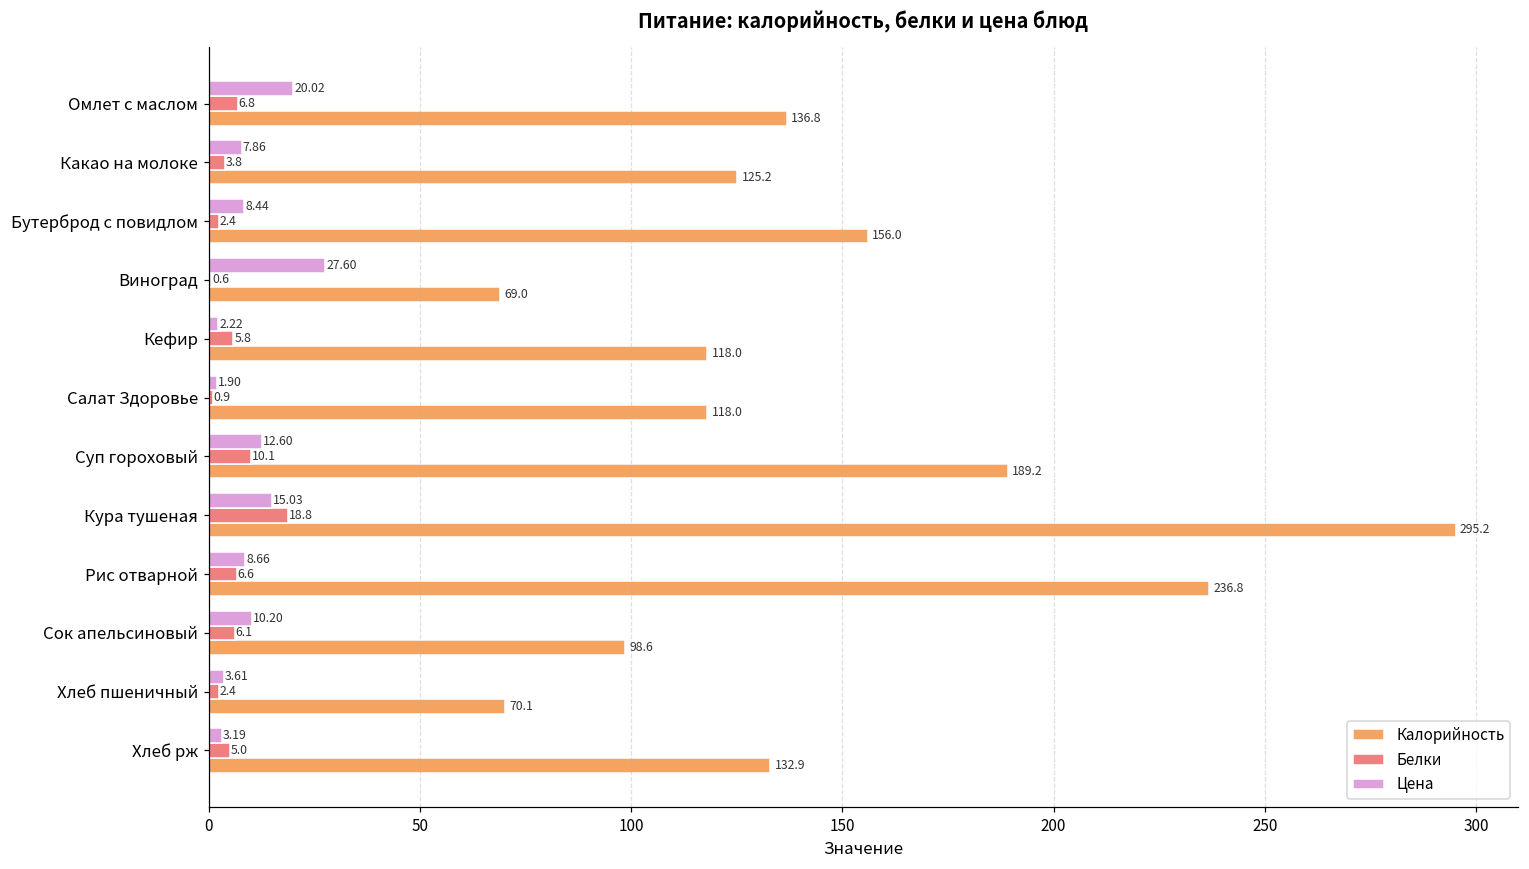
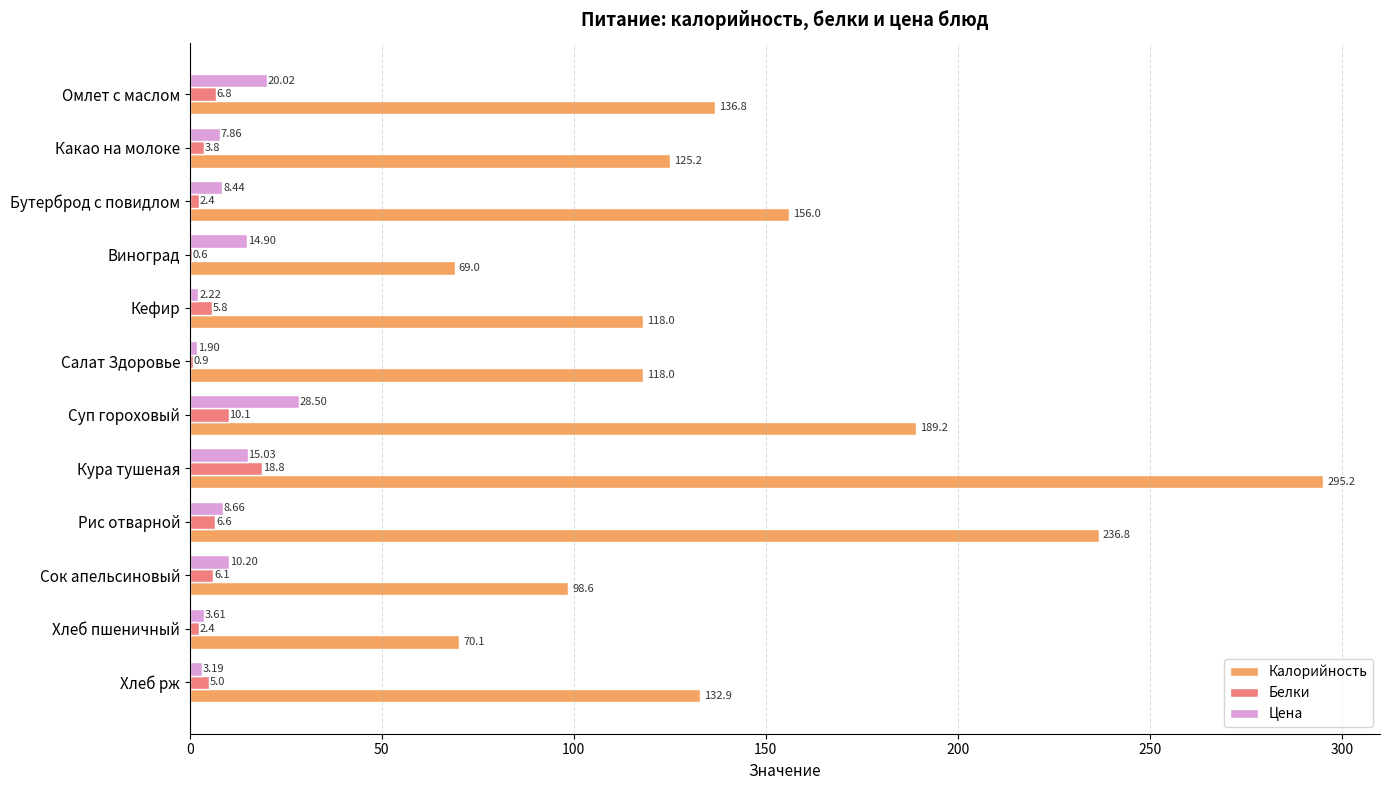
  {
    "Цена": {
      "Омлет с маслом": 20.02,
      "Какао на молоке": 7.86,
      "Бутерброд с повидлом": 8.44,
-     "Виноград": 27.60,
+     "Виноград": 14.90,
      "Кефир": 2.22,
      "Салат Здоровье": 1.90,
-     "Суп гороховый": 12.60,
+     "Суп гороховый": 28.50,
      "Кура тушеная": 15.03,
      "Рис отварной": 8.66,
      "Сок апельсиновый": 10.20,
      "Хлеб пшеничный": 3.61,
      "Хлеб рж": 3.19
    }
  }
